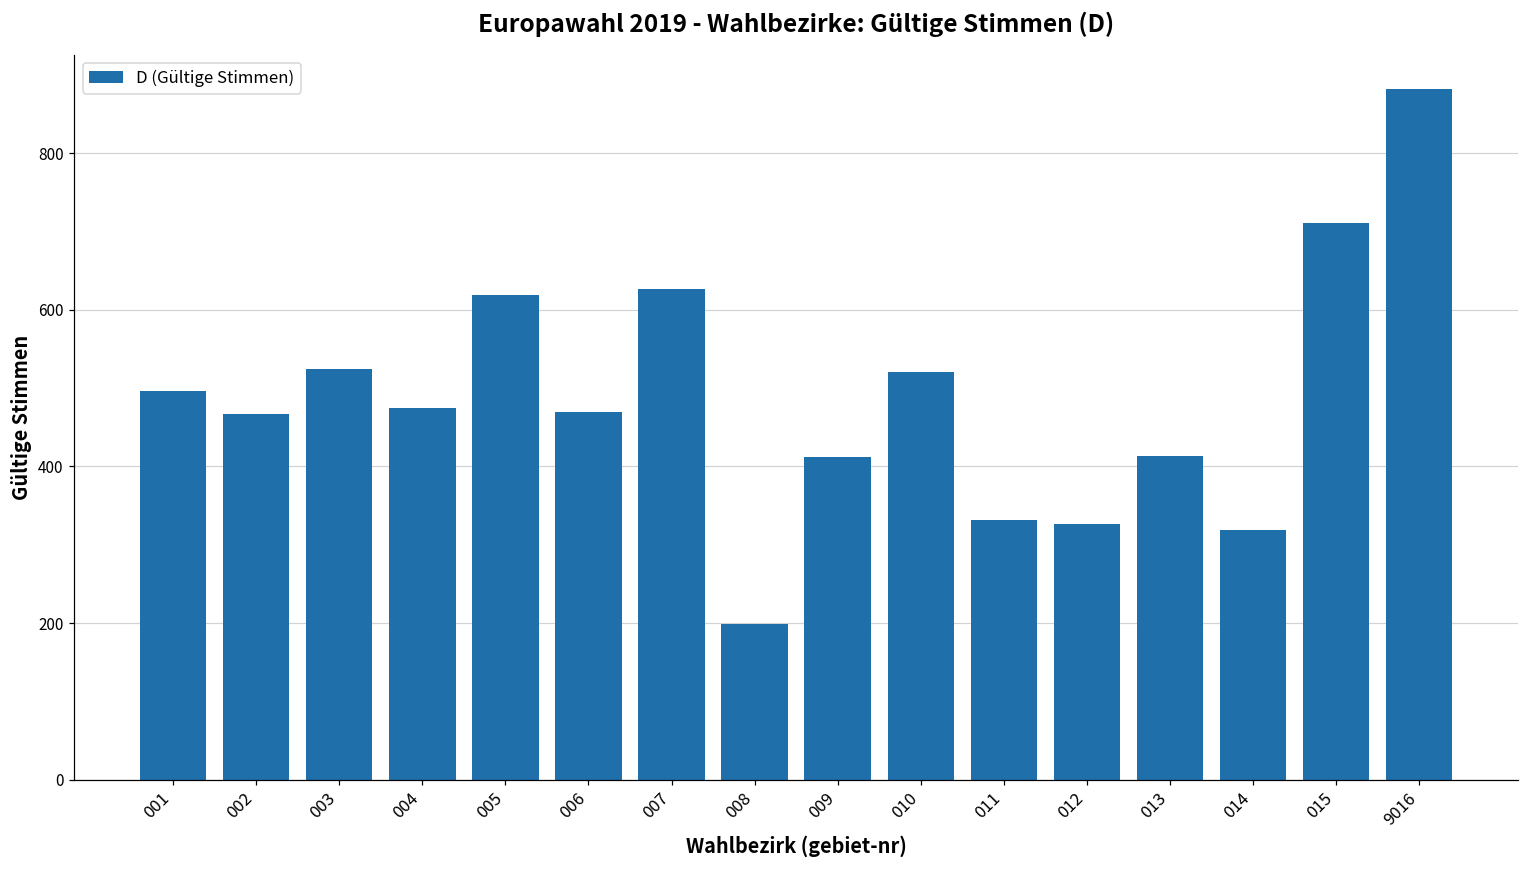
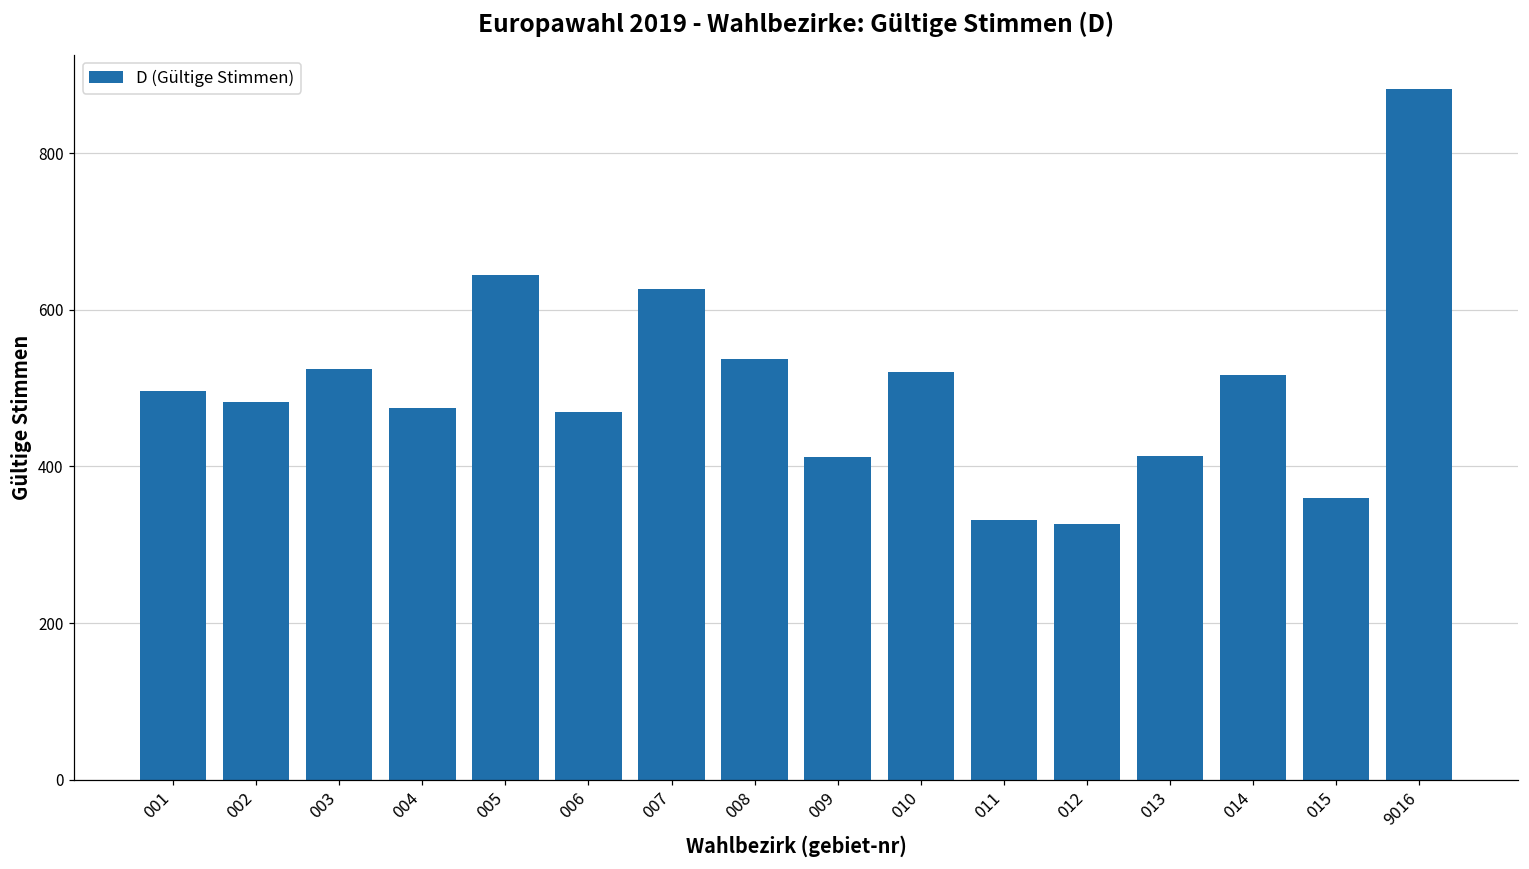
  {
    "001": 500,
-   "002": 470,
+   "002": 480,
    "003": 530,
    "004": 480,
-   "005": 620,
+   "005": 650,
    "006": 470,
    "007": 630,
-   "008": 200,
+   "008": 540,
    "009": 410,
    "010": 520,
    "011": 330,
    "012": 330,
    "013": 410,
-   "014": 320,
-   "015": 710,
+   "014": 520,
+   "015": 360,
    "9016": 880
  }
